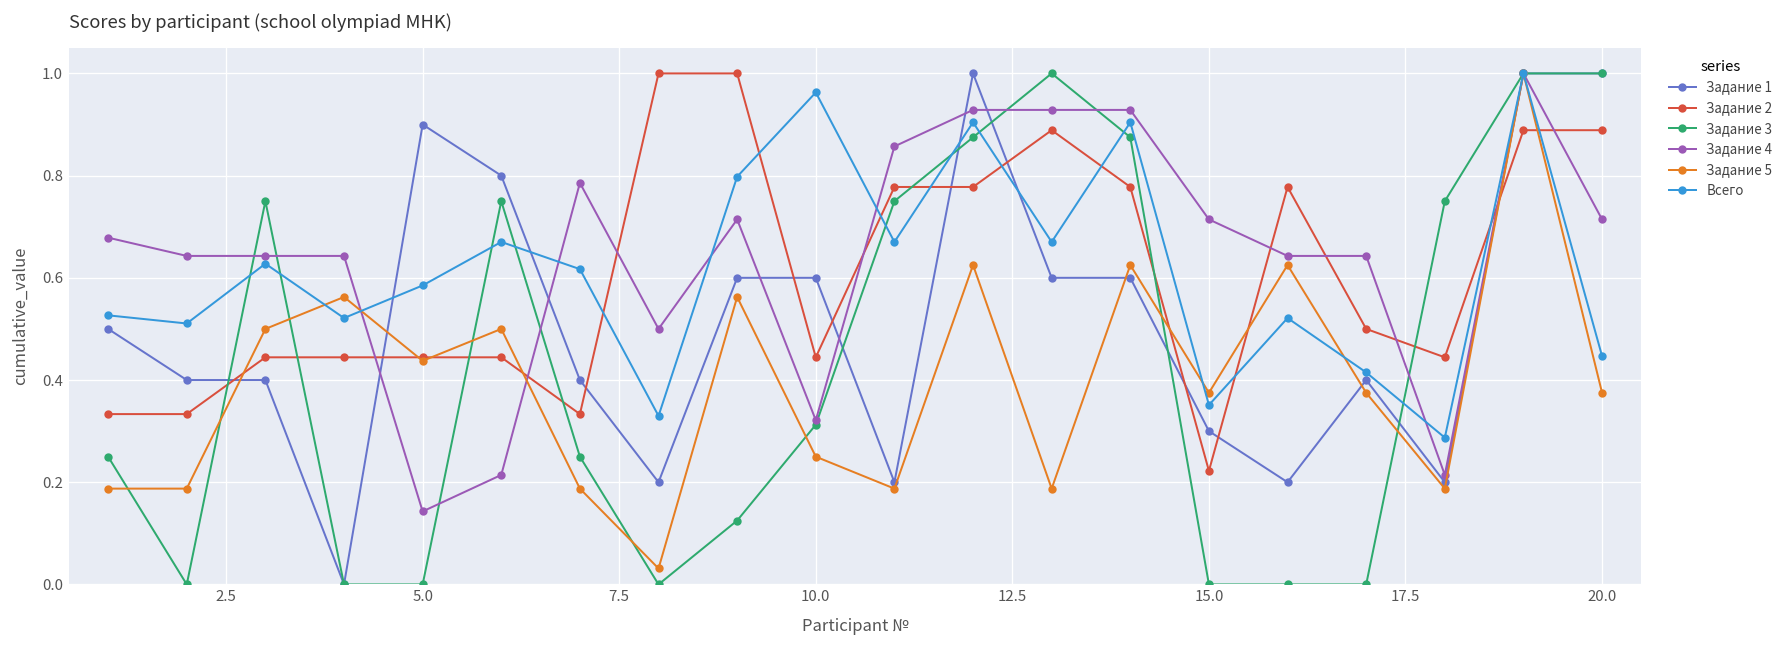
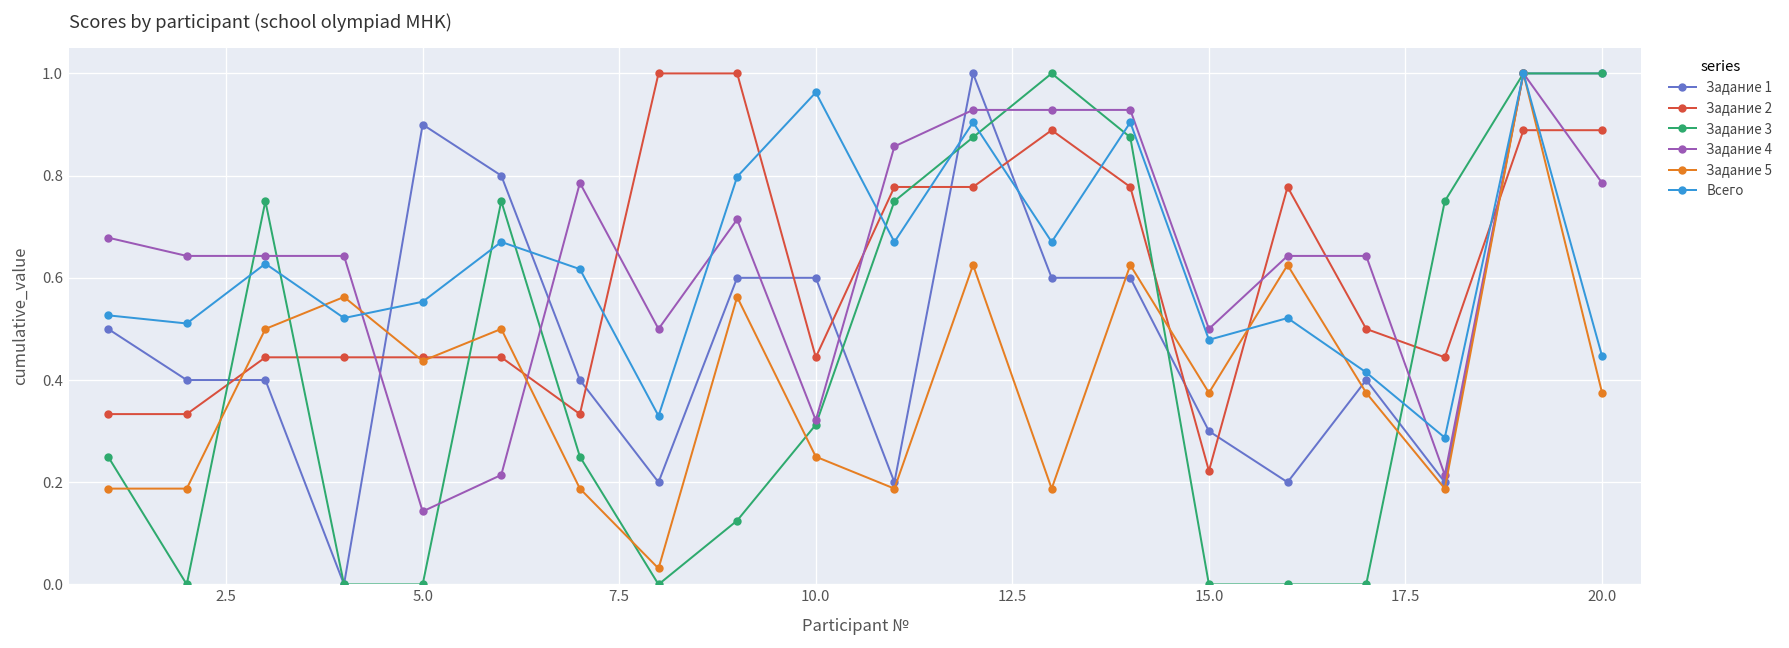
  {
    "Задание 1": {
      "5.0": 0.90,
      "10.0": 0.60,
      "15.0": 0.30
    },
    "Задание 3": {
      "5.0": 0.00,
      "10.0": 0.31,
      "15.0": 0.00
    },
    "Задание 4": {
      "5.0": 0.14,
      "10.0": 0.32,
-     "15.0": 0.71,
-     "20.0": 0.71
+     "15.0": 0.50,
+     "20.0": 0.79
    },
    "Всего": {
-     "5.0": 0.59,
+     "5.0": 0.55,
      "10.0": 0.96,
-     "15.0": 0.35,
+     "15.0": 0.48,
      "20.0": 0.45
    }
  }
